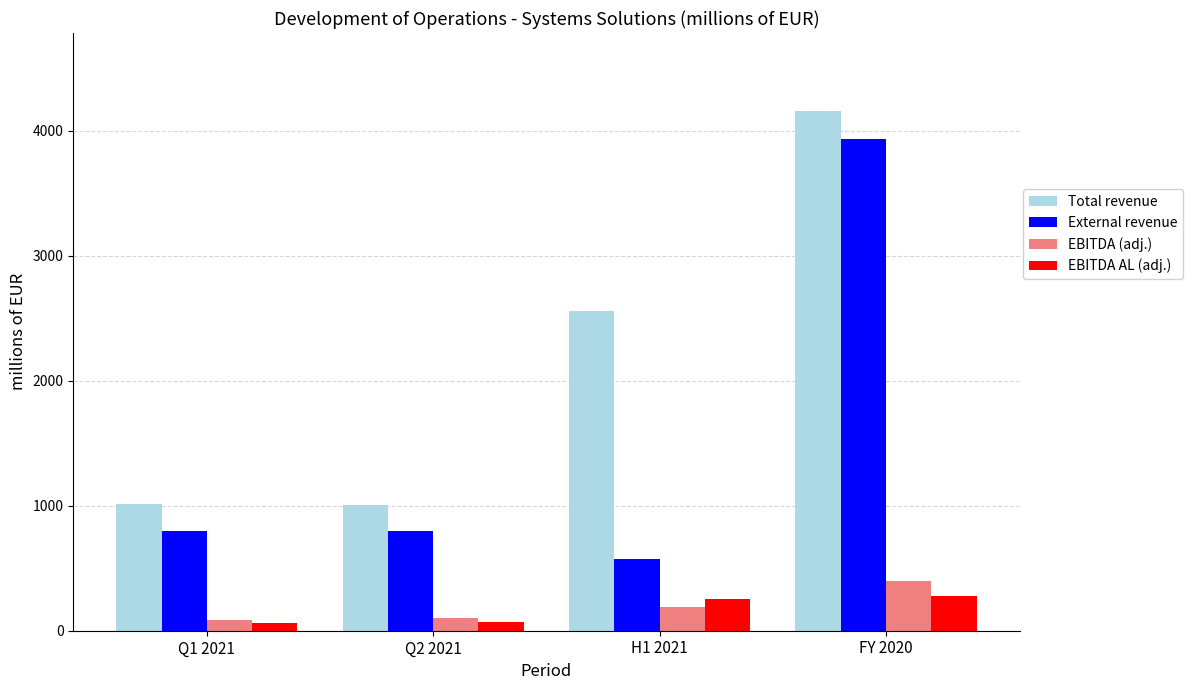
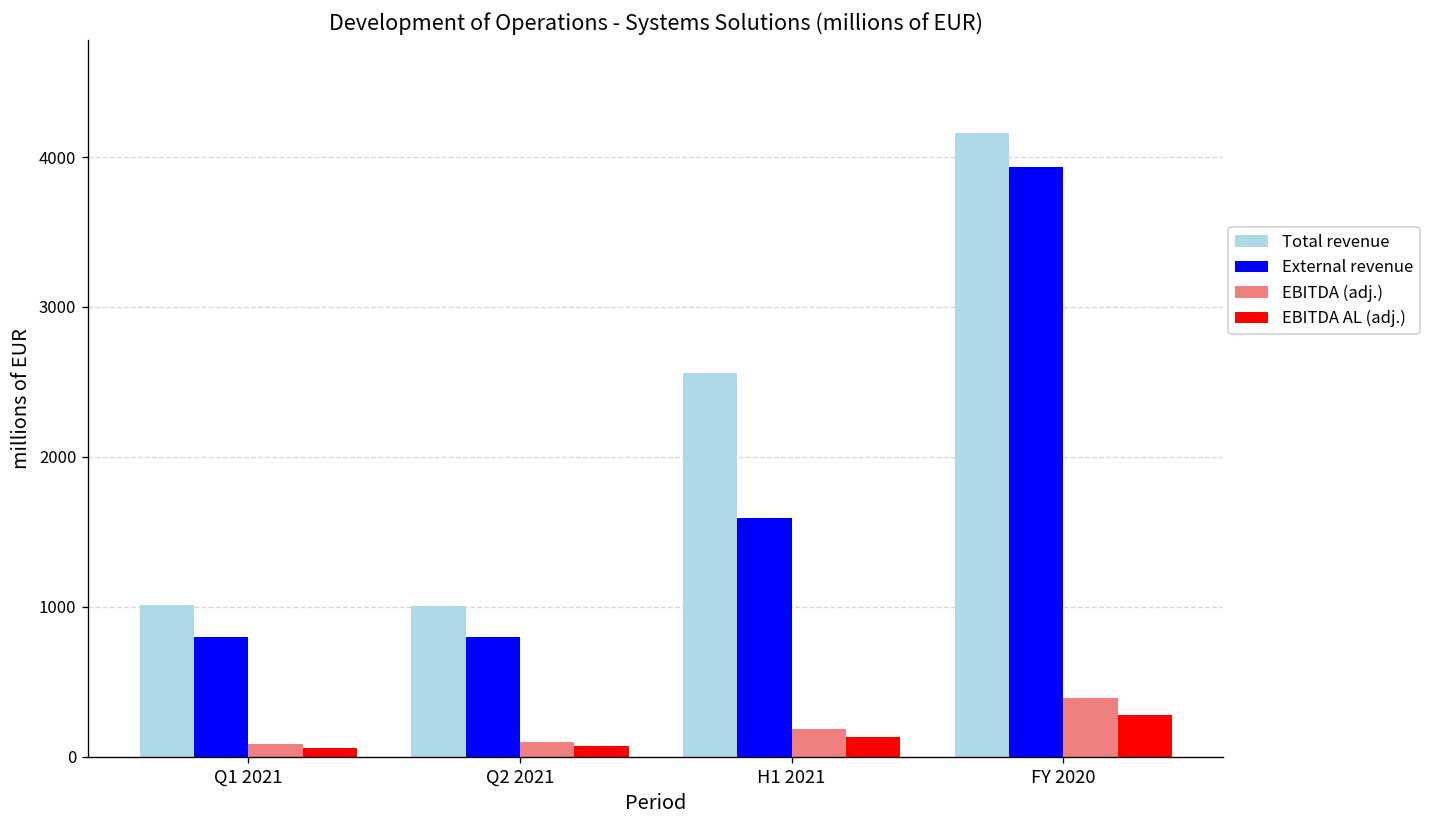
  {
    "Total revenue": {
      "Q1 2021": 1020,
      "Q2 2021": 1010,
      "H1 2021": 2560,
      "FY 2020": 4160
    },
    "External revenue": {
      "Q1 2021": 800,
      "Q2 2021": 800,
-     "H1 2021": 570,
+     "H1 2021": 1600,
      "FY 2020": 3930
    },
    "EBITDA (adj.)": {
      "Q1 2021": 90,
      "Q2 2021": 100,
      "H1 2021": 190,
      "FY 2020": 390
    },
    "EBITDA AL (adj.)": {
      "Q1 2021": 60,
      "Q2 2021": 70,
-     "H1 2021": 250,
+     "H1 2021": 130,
      "FY 2020": 280
    }
  }
